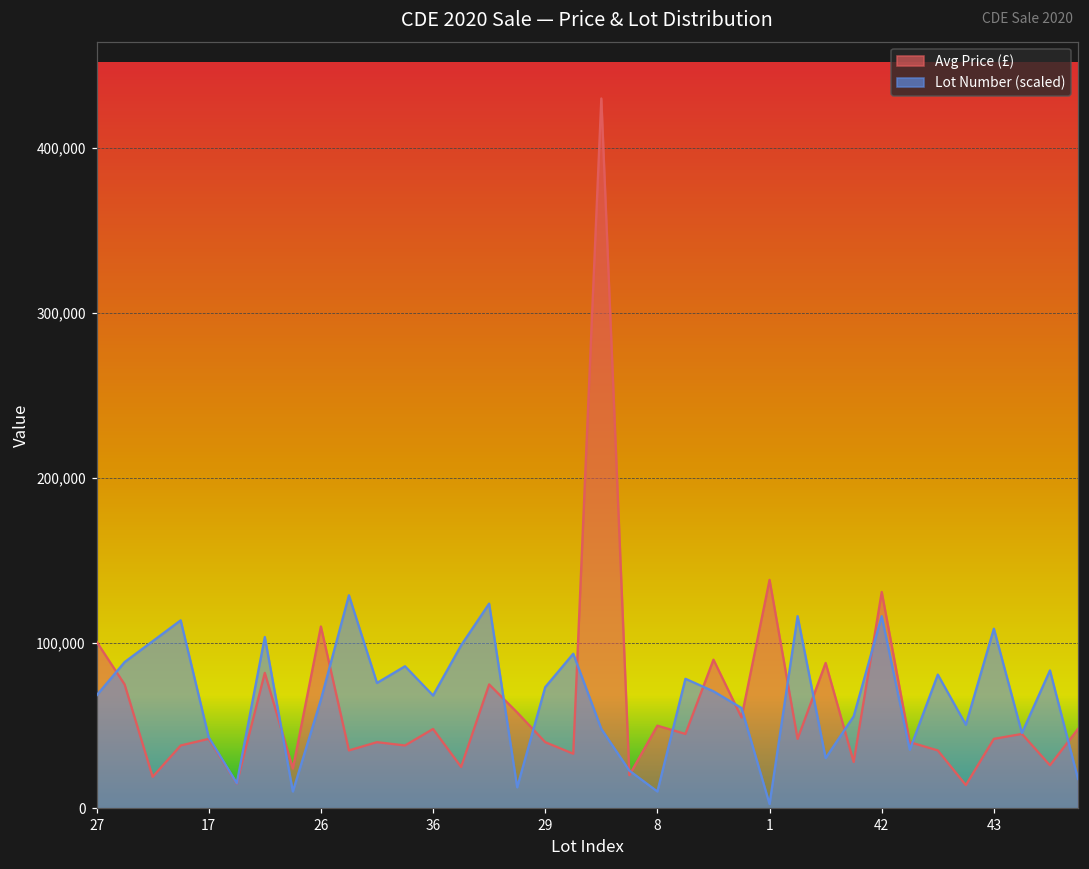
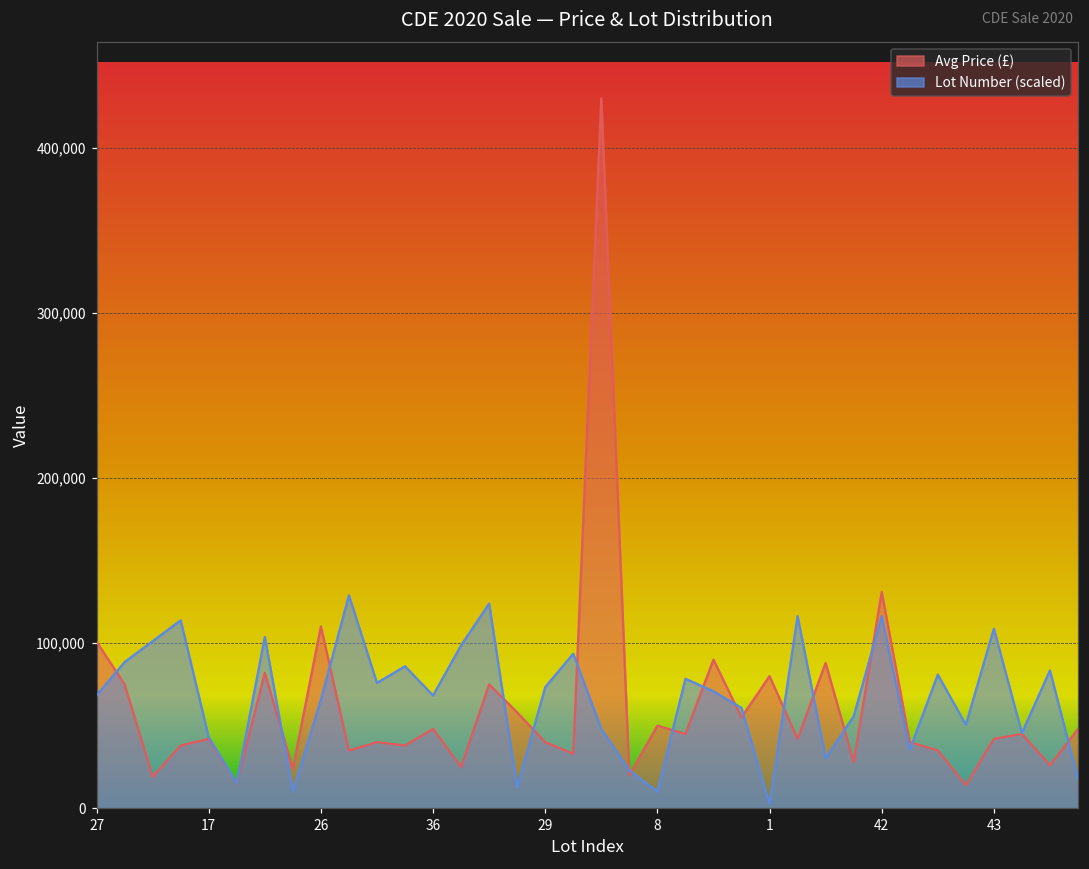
  {
    "Avg Price (£)": {
      "27": "101,000",
      "26": "110,000",
      "36": "48,000",
      "29": "40,000",
      "8": "50,000",
-     "1": "138,000",
+     "1": "80,000",
      "42": "131,000",
      "43": "42,000"
    },
    "Lot Number (scaled)": {
      "27": "68,000",
      "26": "66,000",
      "36": "68,000",
      "29": "73,000",
      "8": "10,000",
      "1": "3,000",
      "42": "116,000",
      "43": "109,000"
    }
  }
